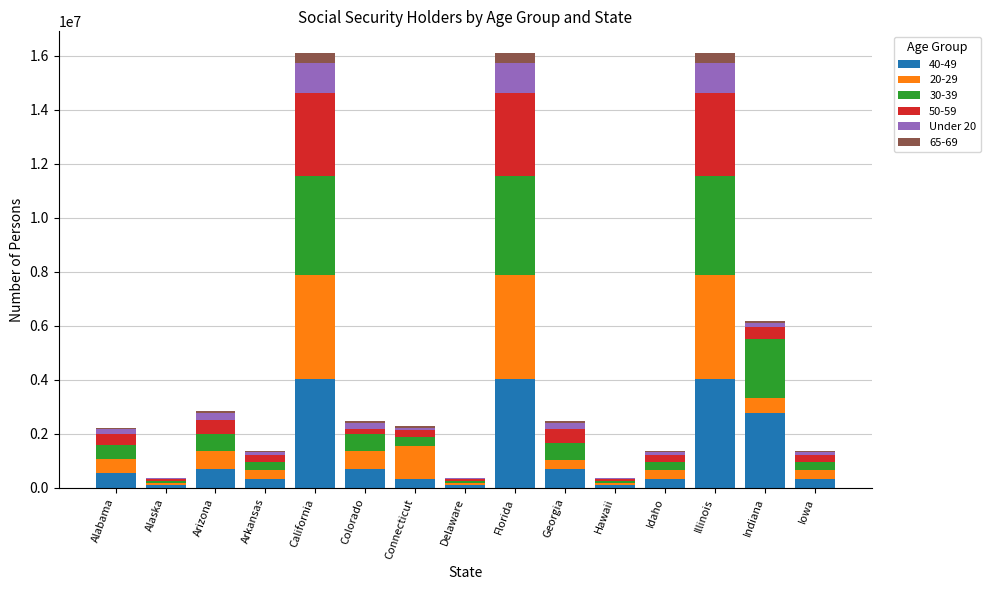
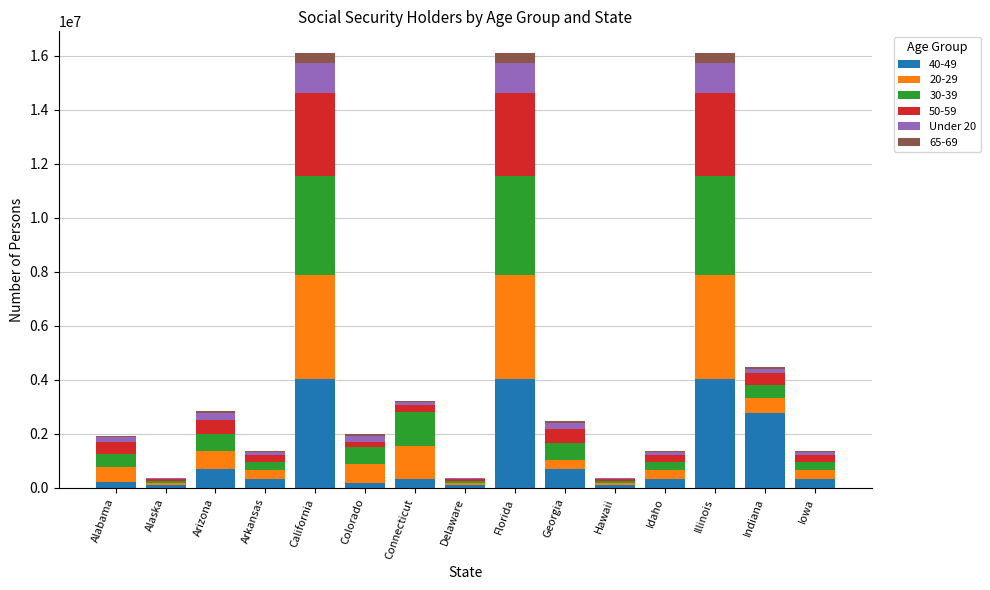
  {
    "40-49": {
-     "Alabama": 500000,
+     "Alabama": 200000,
      "Arizona": 700000,
      "Arkansas": 300000,
      "California": 4000000,
-     "Colorado": 700000,
+     "Colorado": 200000,
      "Connecticut": 300000,
      "Florida": 4000000,
      "Georgia": 700000,
      "Idaho": 300000,
      "Illinois": 4000000,
      "Indiana": 2800000,
      "Iowa": 300000
    },
    "20-29": {
      "Alabama": 500000,
      "Alaska": 100000,
      "Arizona": 700000,
      "Arkansas": 300000,
      "California": 3900000,
      "Colorado": 700000,
      "Connecticut": 1200000,
      "Delaware": 100000,
      "Florida": 3900000,
      "Georgia": 300000,
      "Hawaii": 100000,
      "Idaho": 300000,
      "Illinois": 3900000,
      "Indiana": 500000,
      "Iowa": 300000
    },
    "30-39": {
      "Alabama": 500000,
      "Arizona": 600000,
      "Arkansas": 300000,
      "California": 3700000,
      "Colorado": 600000,
-     "Connecticut": 300000,
+     "Connecticut": 1300000,
      "Florida": 3700000,
      "Georgia": 600000,
      "Idaho": 300000,
      "Illinois": 3700000,
-     "Indiana": 2200000,
+     "Indiana": 500000,
      "Iowa": 300000
    },
    "50-59": {
      "Alabama": 400000,
      "Arizona": 500000,
      "Arkansas": 300000,
      "California": 3100000,
      "Colorado": 200000,
      "Connecticut": 300000,
      "Florida": 3100000,
      "Georgia": 500000,
      "Idaho": 300000,
      "Illinois": 3100000,
      "Indiana": 400000,
      "Iowa": 300000
    },
    "Under 20": {
      "Alabama": 200000,
      "Arizona": 200000,
      "Arkansas": 100000,
      "California": 1100000,
      "Colorado": 200000,
      "Connecticut": 100000,
      "Florida": 1100000,
      "Georgia": 200000,
      "Idaho": 100000,
      "Illinois": 1100000,
      "Indiana": 200000,
      "Iowa": 100000
    },
    "65-69": {
      "California": 400000,
      "Florida": 400000,
      "Illinois": 400000
    }
  }
